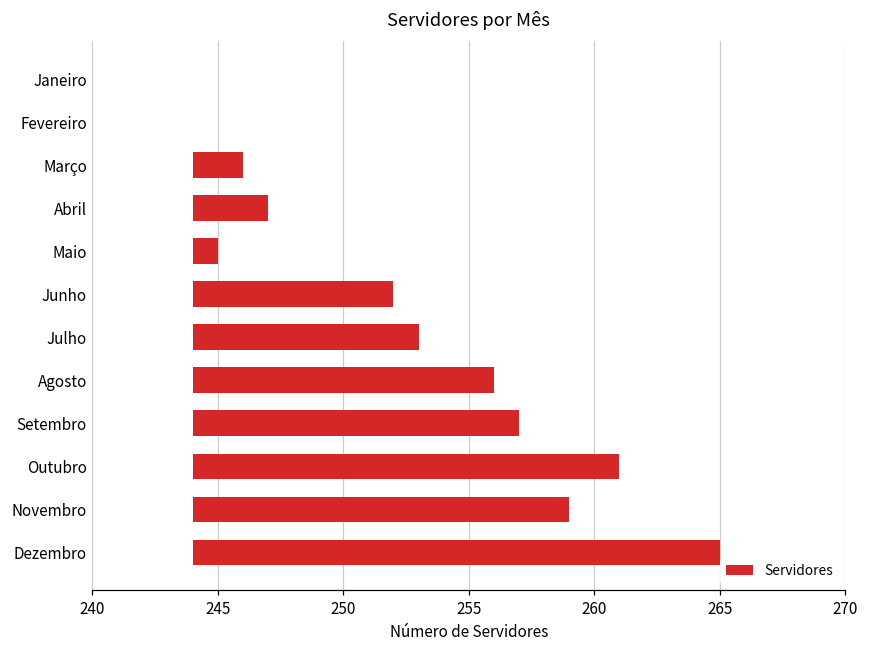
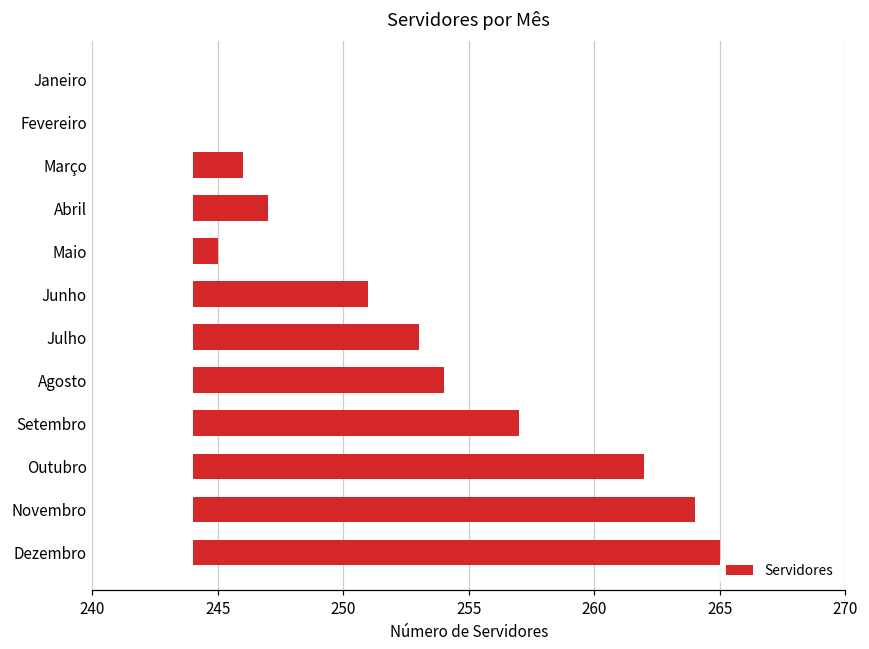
  {
    "Março": 246,
    "Abril": 247,
    "Maio": 245,
-   "Junho": 252,
+   "Junho": 251,
    "Julho": 253,
-   "Agosto": 256,
+   "Agosto": 254,
    "Setembro": 257,
-   "Outubro": 261,
-   "Novembro": 259,
+   "Outubro": 262,
+   "Novembro": 264,
    "Dezembro": 265
  }
